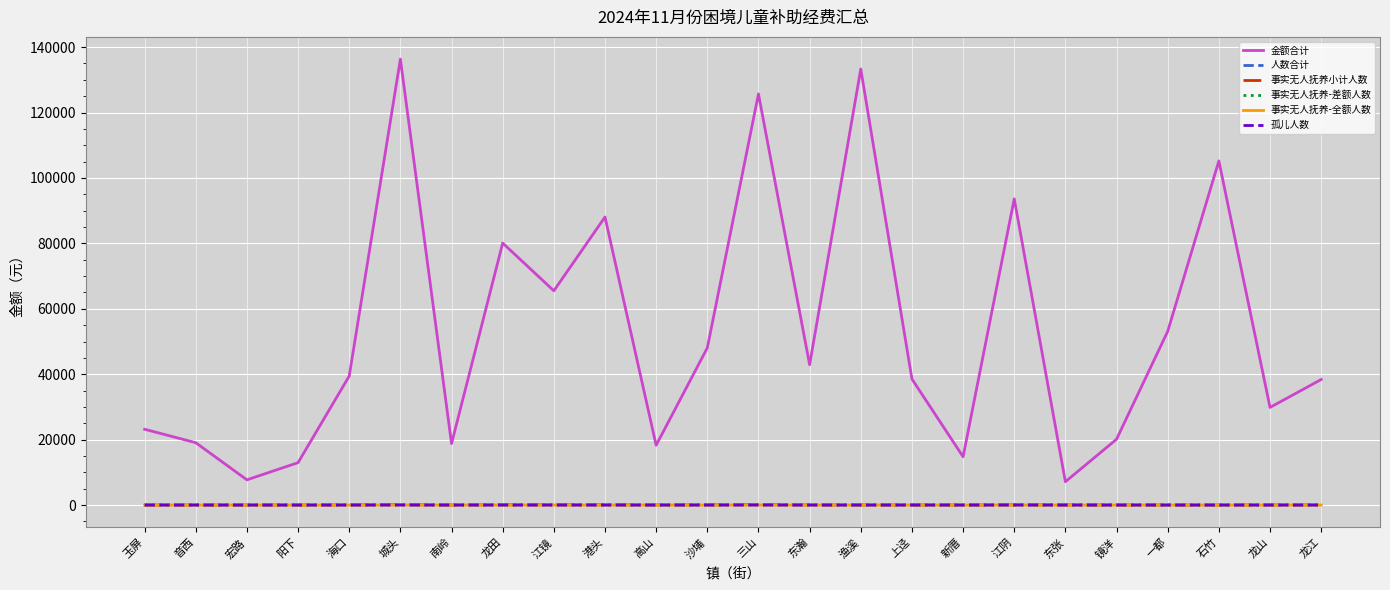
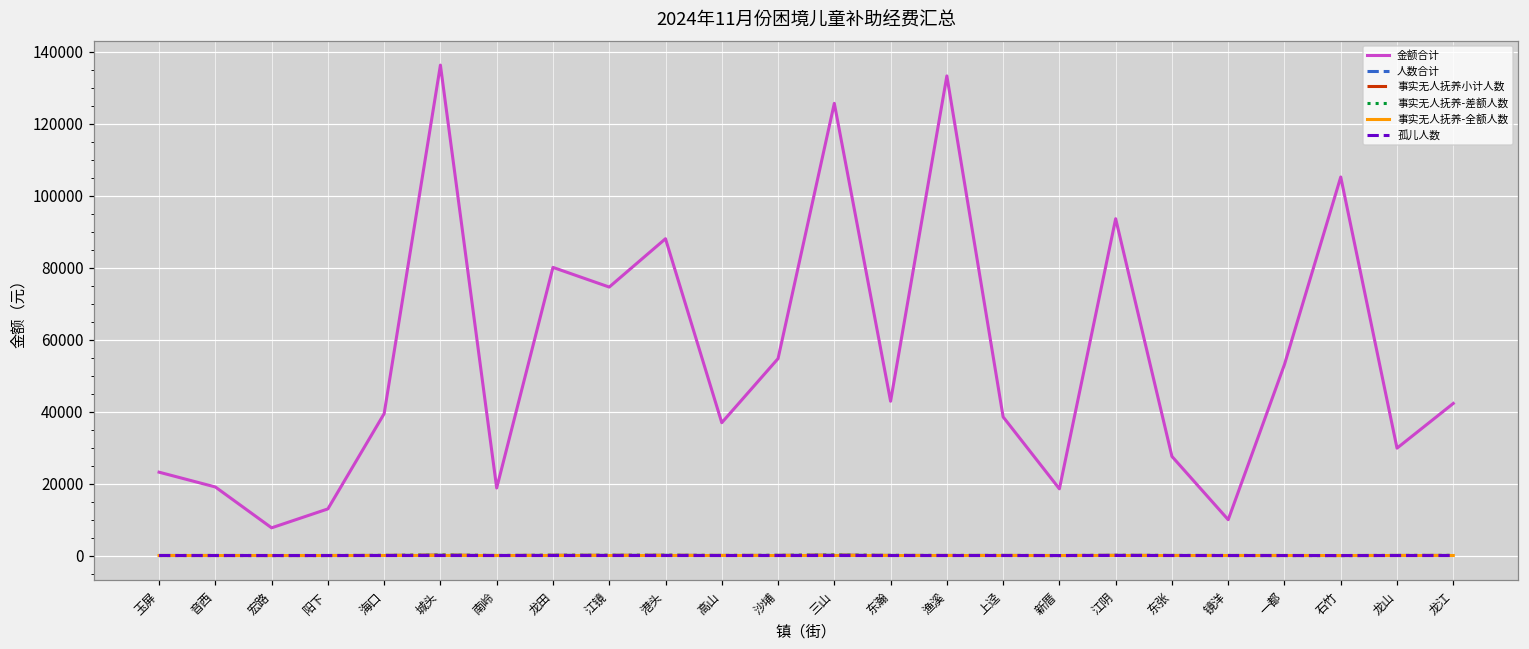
  {
    "金额合计": {
      "玉屏": 23000,
      "音西": 19000,
      "宏路": 8000,
      "阳下": 13000,
      "海口": 39000,
      "城头": 136000,
      "南岭": 19000,
      "龙田": 80000,
-     "江镜": 66000,
+     "江镜": 75000,
      "港头": 88000,
-     "高山": 18000,
-     "沙埔": 48000,
+     "高山": 37000,
+     "沙埔": 55000,
      "三山": 126000,
      "东瀚": 43000,
      "渔溪": 133000,
      "上迳": 39000,
-     "新厝": 15000,
+     "新厝": 19000,
      "江阴": 94000,
-     "东张": 7000,
-     "镜洋": 20000,
+     "东张": 28000,
+     "镜洋": 10000,
      "一都": 53000,
      "石竹": 105000,
      "龙山": 30000,
-     "龙江": 38000
+     "龙江": 42000
    },
    "孤儿人数": {
      "玉屏": 0,
      "音西": 0,
      "宏路": 0,
      "阳下": 0,
      "海口": 0,
      "城头": 0,
      "南岭": 0,
      "龙田": 0,
      "江镜": 0,
      "港头": 0,
      "高山": 0,
      "沙埔": 0,
      "三山": 0,
      "东瀚": 0,
      "渔溪": 0,
      "上迳": 0,
      "新厝": 0,
      "江阴": 0,
      "东张": 0,
      "镜洋": 0,
      "一都": 0,
      "石竹": 0,
      "龙山": 0,
      "龙江": 0
    }
  }
